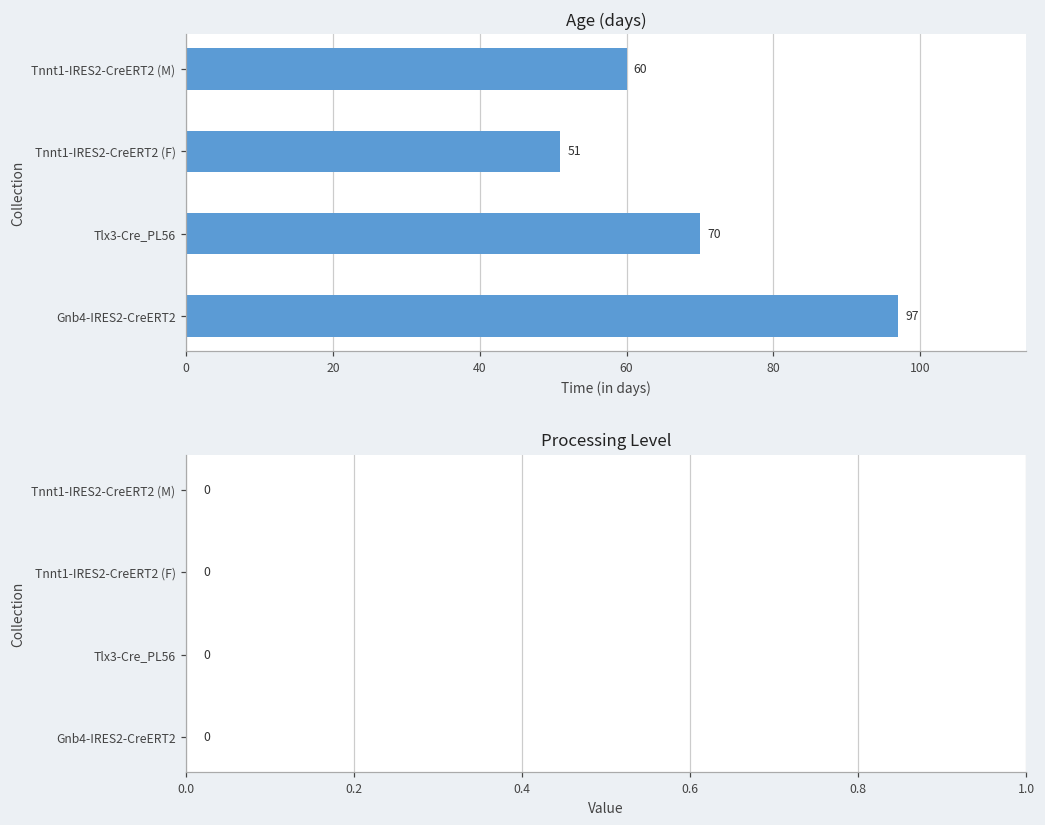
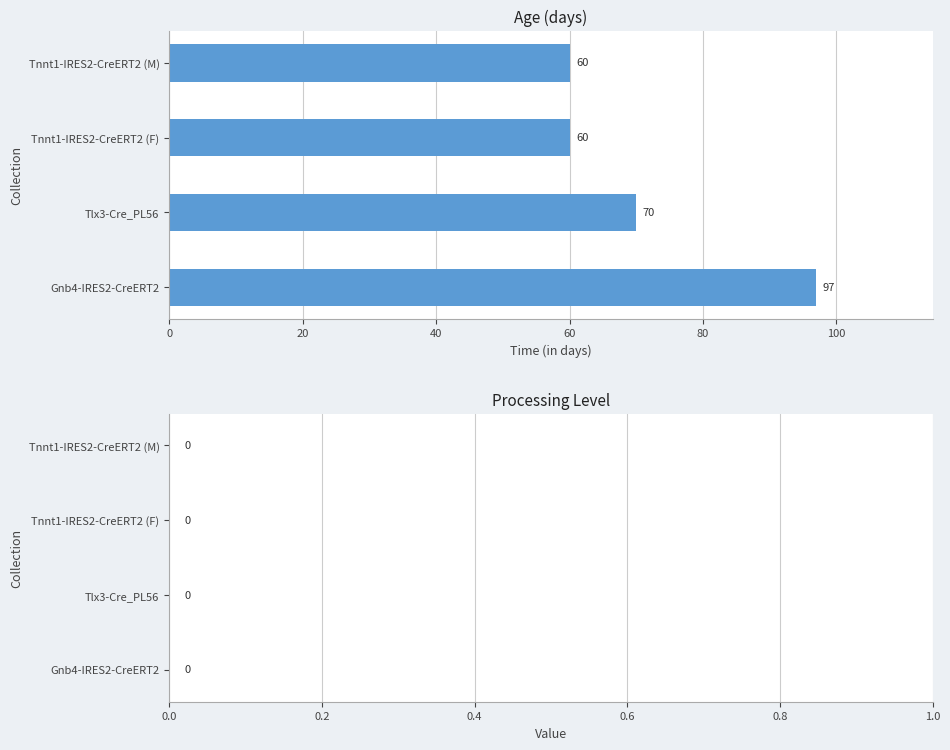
  {
    "Age (days)": {
      "Tnnt1-IRES2-CreERT2 (M)": 60,
-     "Tnnt1-IRES2-CreERT2 (F)": 51,
+     "Tnnt1-IRES2-CreERT2 (F)": 60,
      "Tlx3-Cre_PL56": 70,
      "Gnb4-IRES2-CreERT2": 97
    },
    "Processing Level": {
      "Tnnt1-IRES2-CreERT2 (M)": 0,
      "Tnnt1-IRES2-CreERT2 (F)": 0,
      "Tlx3-Cre_PL56": 0,
      "Gnb4-IRES2-CreERT2": 0
    }
  }
